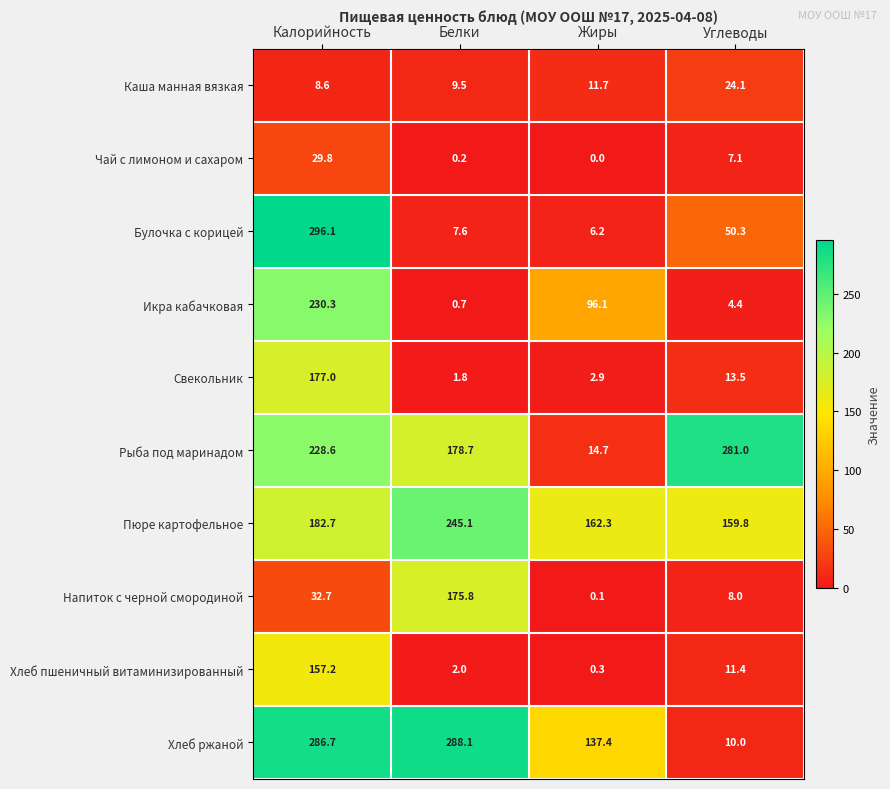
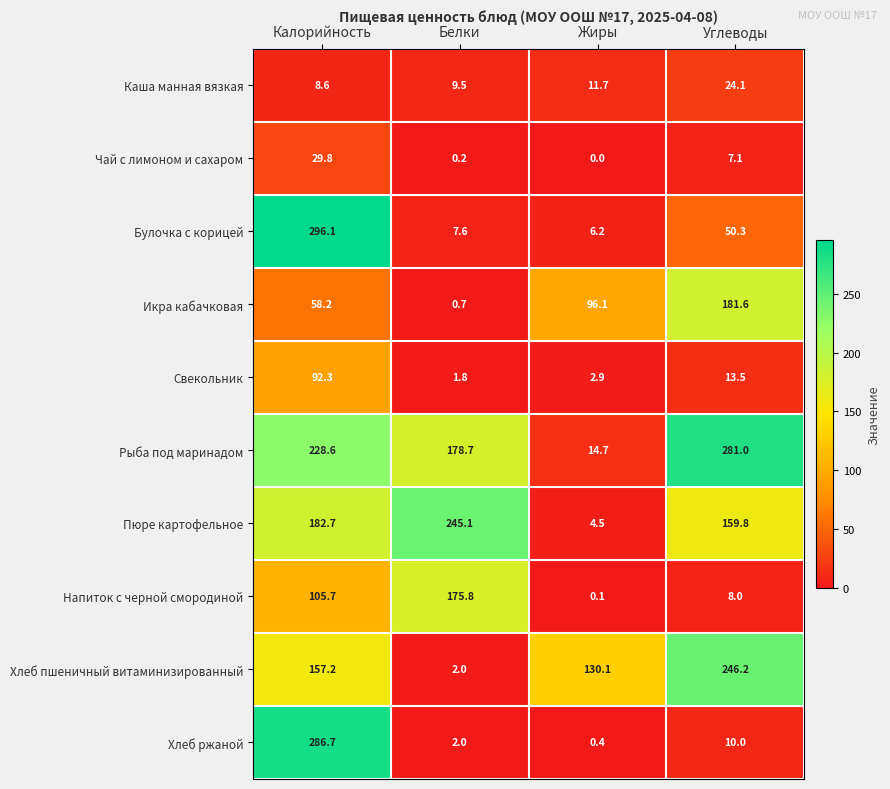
  {
    "Каша манная вязкая": {
      "Калорийность": 8.6,
      "Белки": 9.5,
      "Жиры": 11.7,
      "Углеводы": 24.1
    },
    "Чай с лимоном и сахаром": {
      "Калорийность": 29.8,
      "Белки": 0.2,
      "Жиры": 0.0,
      "Углеводы": 7.1
    },
    "Булочка с корицей": {
      "Калорийность": 296.1,
      "Белки": 7.6,
      "Жиры": 6.2,
      "Углеводы": 50.3
    },
    "Икра кабачковая": {
-     "Калорийность": 230.3,
+     "Калорийность": 58.2,
      "Белки": 0.7,
      "Жиры": 96.1,
-     "Углеводы": 4.4
+     "Углеводы": 181.6
    },
    "Свекольник": {
-     "Калорийность": 177.0,
+     "Калорийность": 92.3,
      "Белки": 1.8,
      "Жиры": 2.9,
      "Углеводы": 13.5
    },
    "Рыба под маринадом": {
      "Калорийность": 228.6,
      "Белки": 178.7,
      "Жиры": 14.7,
      "Углеводы": 281.0
    },
    "Пюре картофельное": {
      "Калорийность": 182.7,
      "Белки": 245.1,
-     "Жиры": 162.3,
+     "Жиры": 4.5,
      "Углеводы": 159.8
    },
    "Напиток с черной смородиной": {
-     "Калорийность": 32.7,
+     "Калорийность": 105.7,
      "Белки": 175.8,
      "Жиры": 0.1,
      "Углеводы": 8.0
    },
    "Хлеб пшеничный витаминизированный": {
      "Калорийность": 157.2,
      "Белки": 2.0,
-     "Жиры": 0.3,
-     "Углеводы": 11.4
+     "Жиры": 130.1,
+     "Углеводы": 246.2
    },
    "Хлеб ржаной": {
      "Калорийность": 286.7,
-     "Белки": 288.1,
-     "Жиры": 137.4,
+     "Белки": 2.0,
+     "Жиры": 0.4,
      "Углеводы": 10.0
    }
  }
